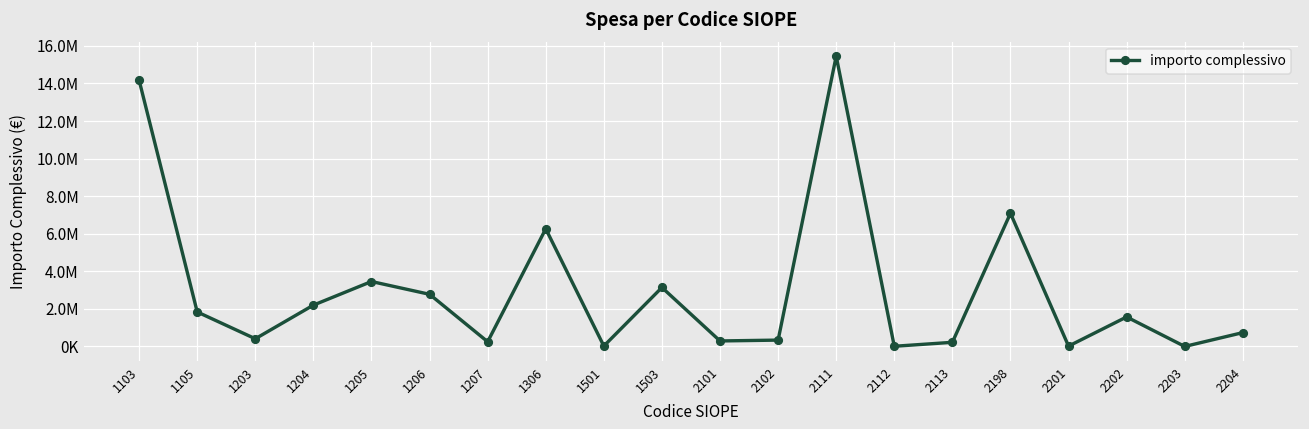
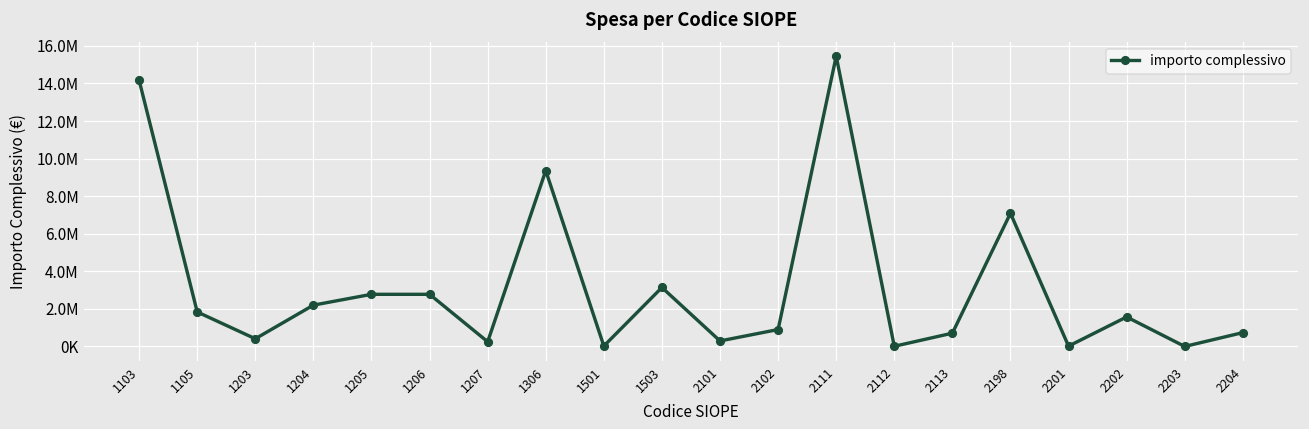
  {
    "1103": 14200000,
    "1105": 1800000,
    "1203": 400000,
    "1204": 2200000,
-   "1205": 3500000,
+   "1205": 2800000,
    "1206": 2800000,
    "1207": 300000,
-   "1306": 6300000,
+   "1306": 9400000,
    "1501": 0,
    "1503": 3100000,
    "2101": 300000,
-   "2102": 300000,
+   "2102": 900000,
    "2111": 15500000,
    "2112": 0,
-   "2113": 200000,
+   "2113": 700000,
    "2198": 7100000,
    "2201": 0,
    "2202": 1600000,
    "2203": 0,
    "2204": 700000
  }
